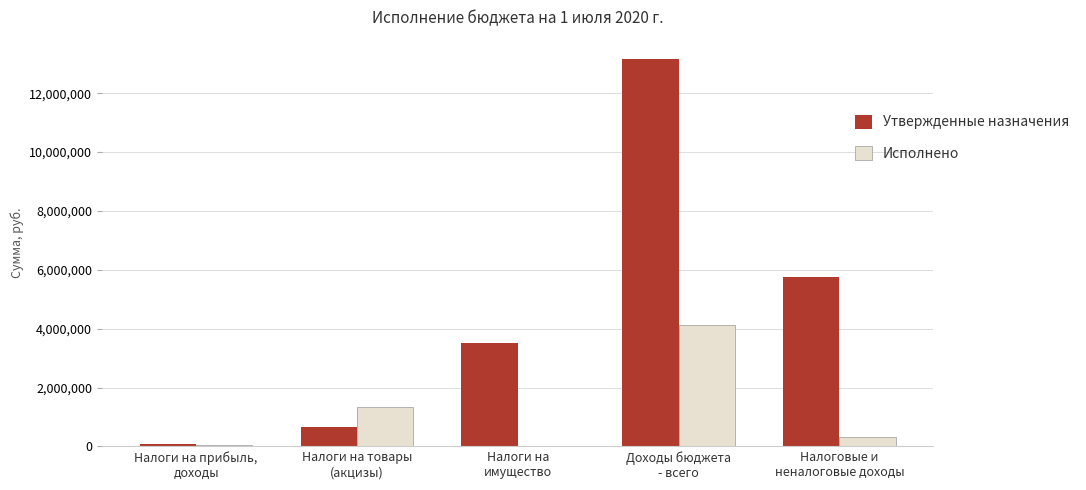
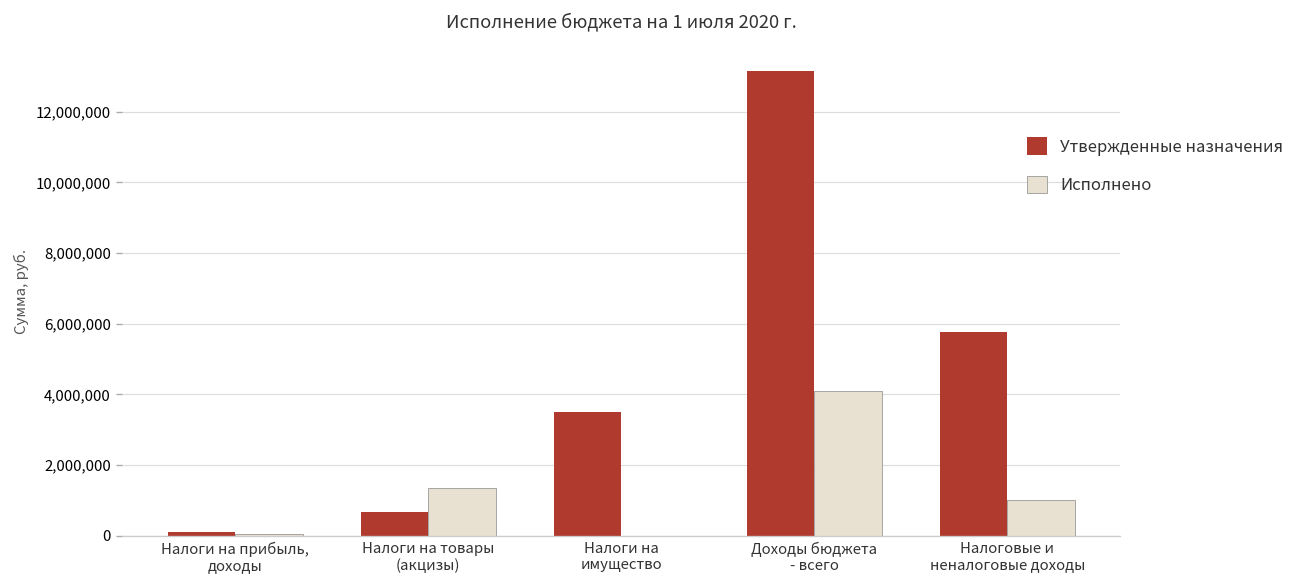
  {
    "Утвержденные назначения": {
      "Налоги на прибыль, доходы": "100,000",
      "Налоги на товары (акцизы)": "700,000",
      "Налоги на имущество": "3,500,000",
      "Доходы бюджета - всего": "13,200,000",
      "Налоговые и неналоговые доходы": "5,800,000"
    },
    "Исполнено": {
      "Налоги на товары (акцизы)": "1,400,000",
      "Доходы бюджета - всего": "4,100,000",
-     "Налоговые и неналоговые доходы": "300,000"
+     "Налоговые и неналоговые доходы": "1,000,000"
    }
  }
